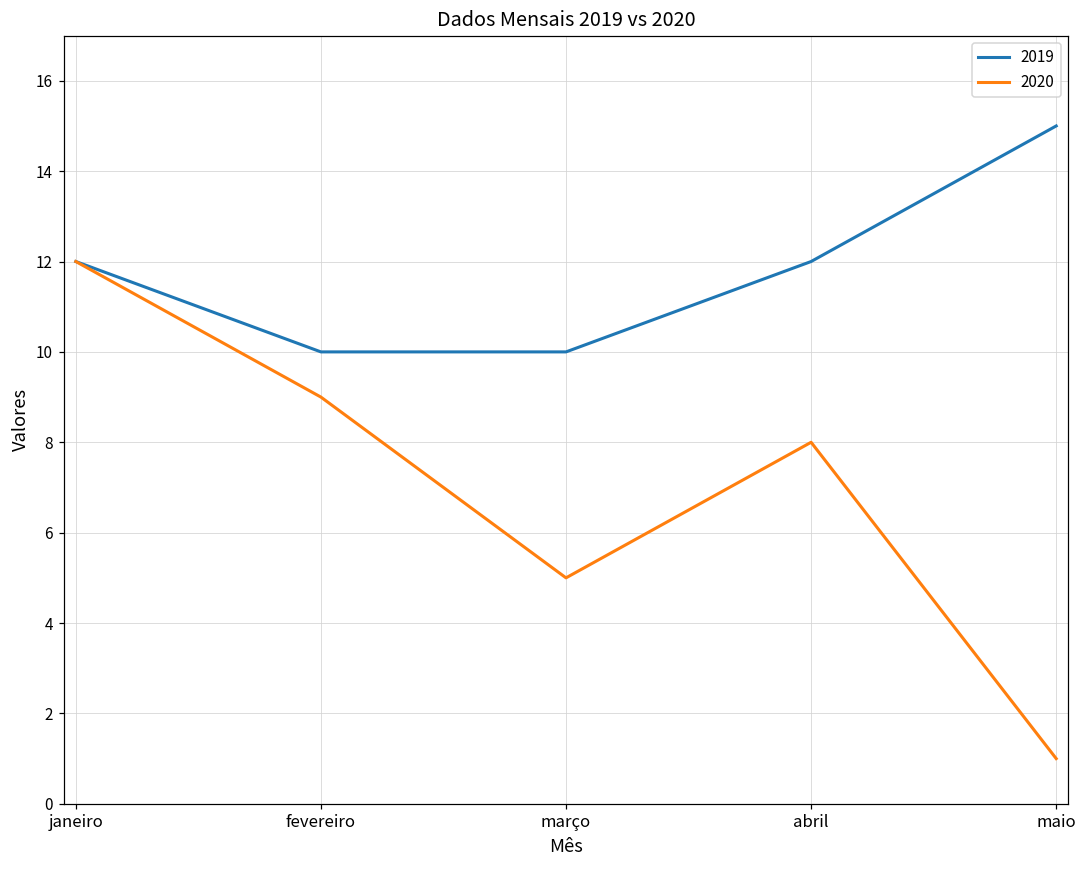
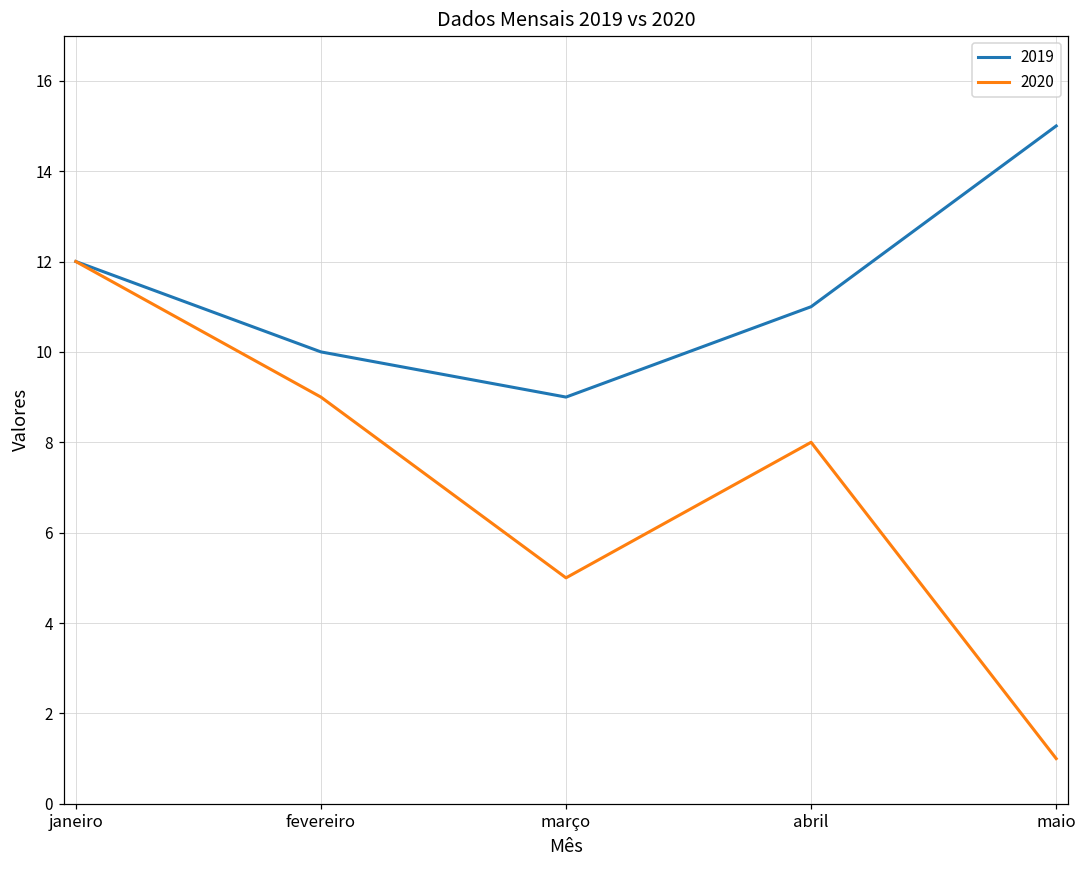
  {
    "2019": {
      "fevereiro": 10,
-     "março": 10,
-     "abril": 12,
+     "março": 9,
+     "abril": 11,
      "maio": 15
    },
    "2020": {
      "fevereiro": 9,
      "março": 5,
      "abril": 8,
      "maio": 1
    }
  }
